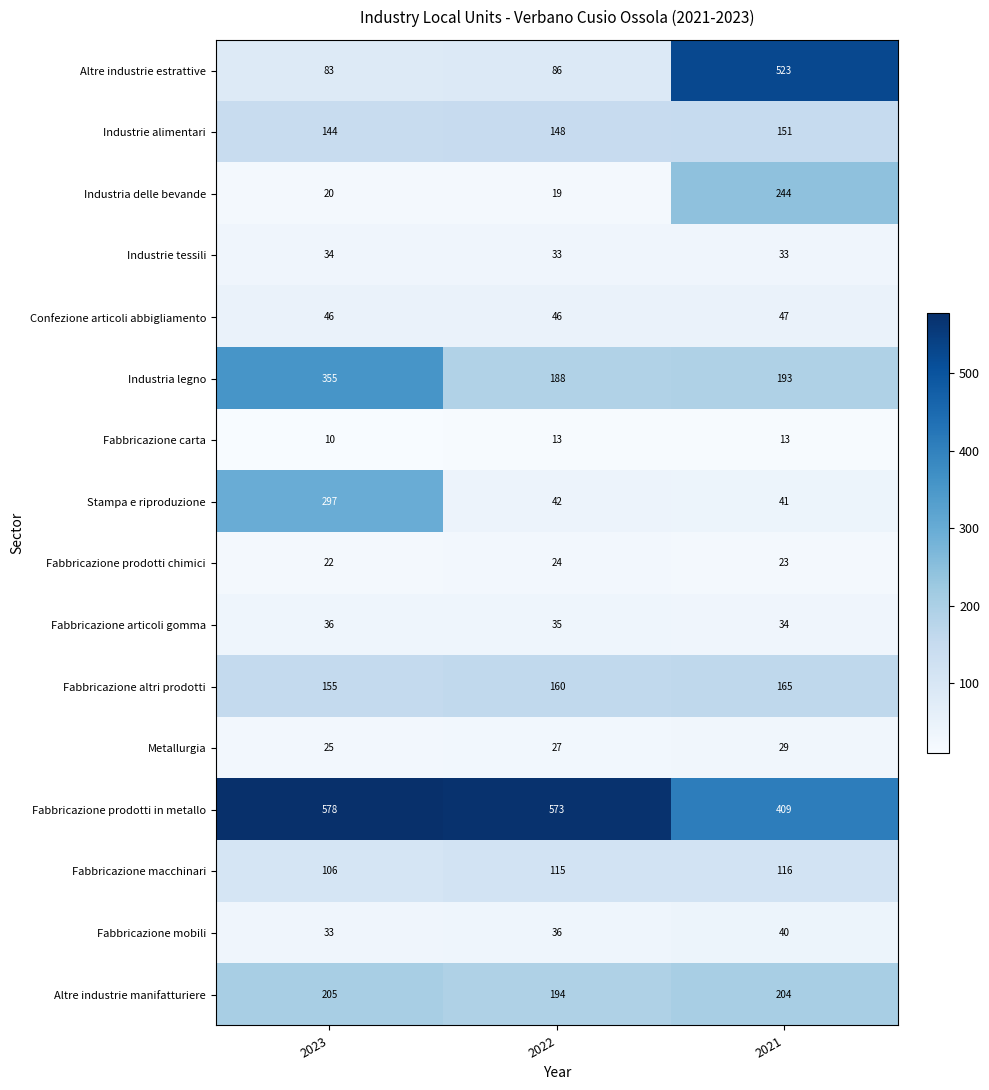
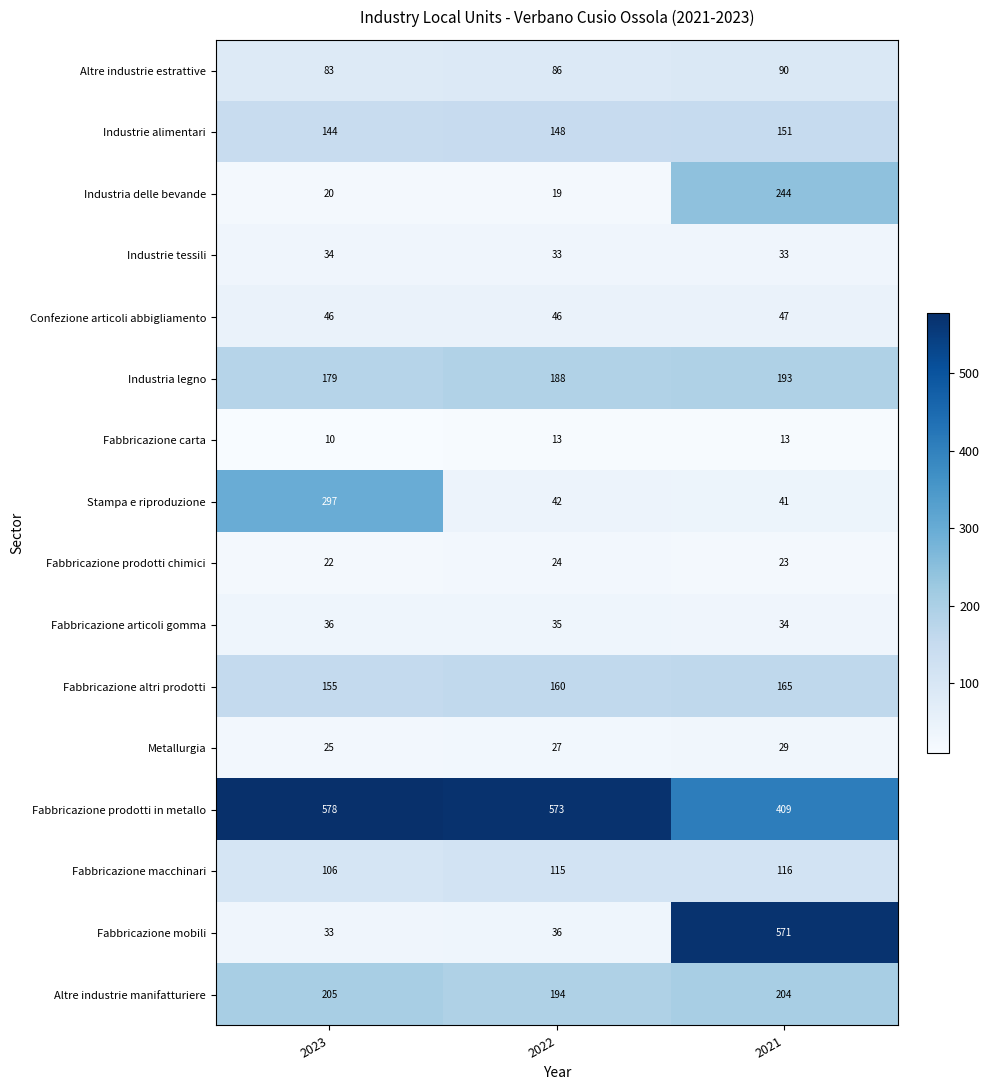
  {
    "Altre industrie estrattive": {
      "2023": 83,
      "2022": 86,
-     "2021": 523
+     "2021": 90
    },
    "Industrie alimentari": {
      "2023": 144,
      "2022": 148,
      "2021": 151
    },
    "Industria delle bevande": {
      "2023": 20,
      "2022": 19,
      "2021": 244
    },
    "Industrie tessili": {
      "2023": 34,
      "2022": 33,
      "2021": 33
    },
    "Confezione articoli abbigliamento": {
      "2023": 46,
      "2022": 46,
      "2021": 47
    },
    "Industria legno": {
-     "2023": 355,
+     "2023": 179,
      "2022": 188,
      "2021": 193
    },
    "Fabbricazione carta": {
      "2023": 10,
      "2022": 13,
      "2021": 13
    },
    "Stampa e riproduzione": {
      "2023": 297,
      "2022": 42,
      "2021": 41
    },
    "Fabbricazione prodotti chimici": {
      "2023": 22,
      "2022": 24,
      "2021": 23
    },
    "Fabbricazione articoli gomma": {
      "2023": 36,
      "2022": 35,
      "2021": 34
    },
    "Fabbricazione altri prodotti": {
      "2023": 155,
      "2022": 160,
      "2021": 165
    },
    "Metallurgia": {
      "2023": 25,
      "2022": 27,
      "2021": 29
    },
    "Fabbricazione prodotti in metallo": {
      "2023": 578,
      "2022": 573,
      "2021": 409
    },
    "Fabbricazione macchinari": {
      "2023": 106,
      "2022": 115,
      "2021": 116
    },
    "Fabbricazione mobili": {
      "2023": 33,
      "2022": 36,
-     "2021": 40
+     "2021": 571
    },
    "Altre industrie manifatturiere": {
      "2023": 205,
      "2022": 194,
      "2021": 204
    }
  }
